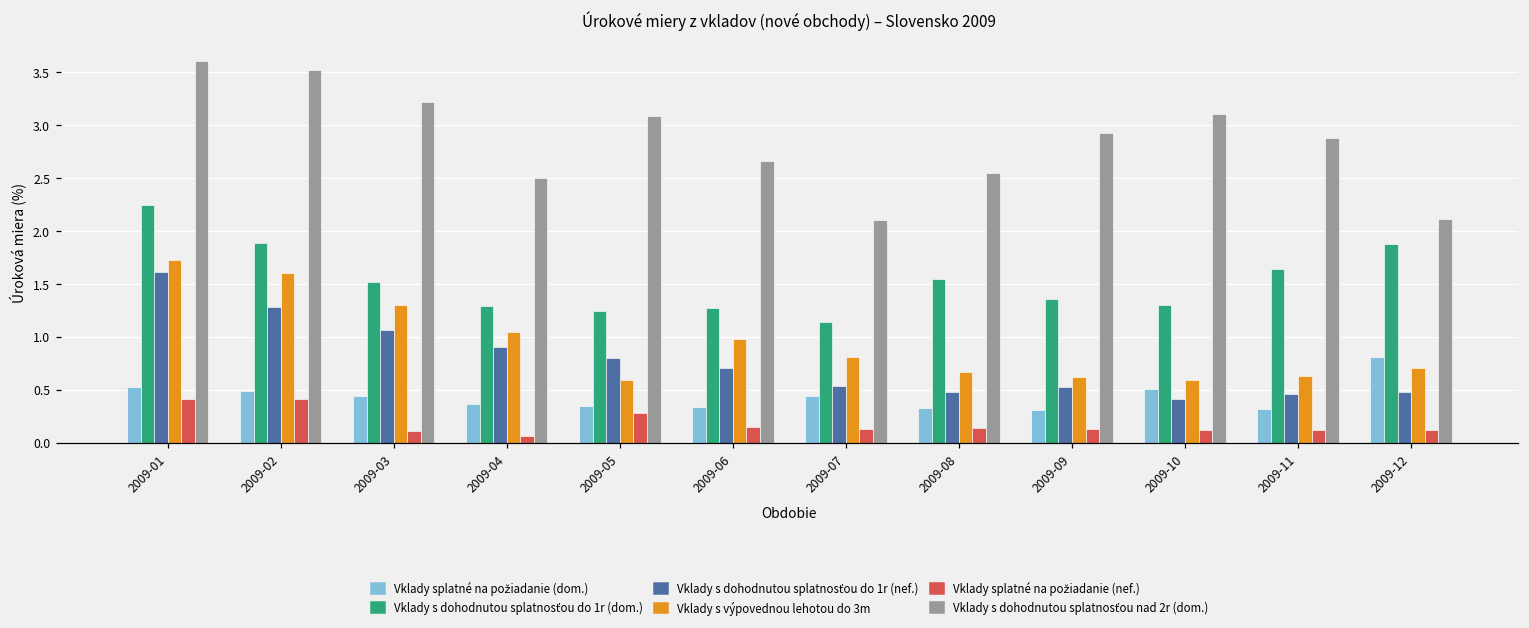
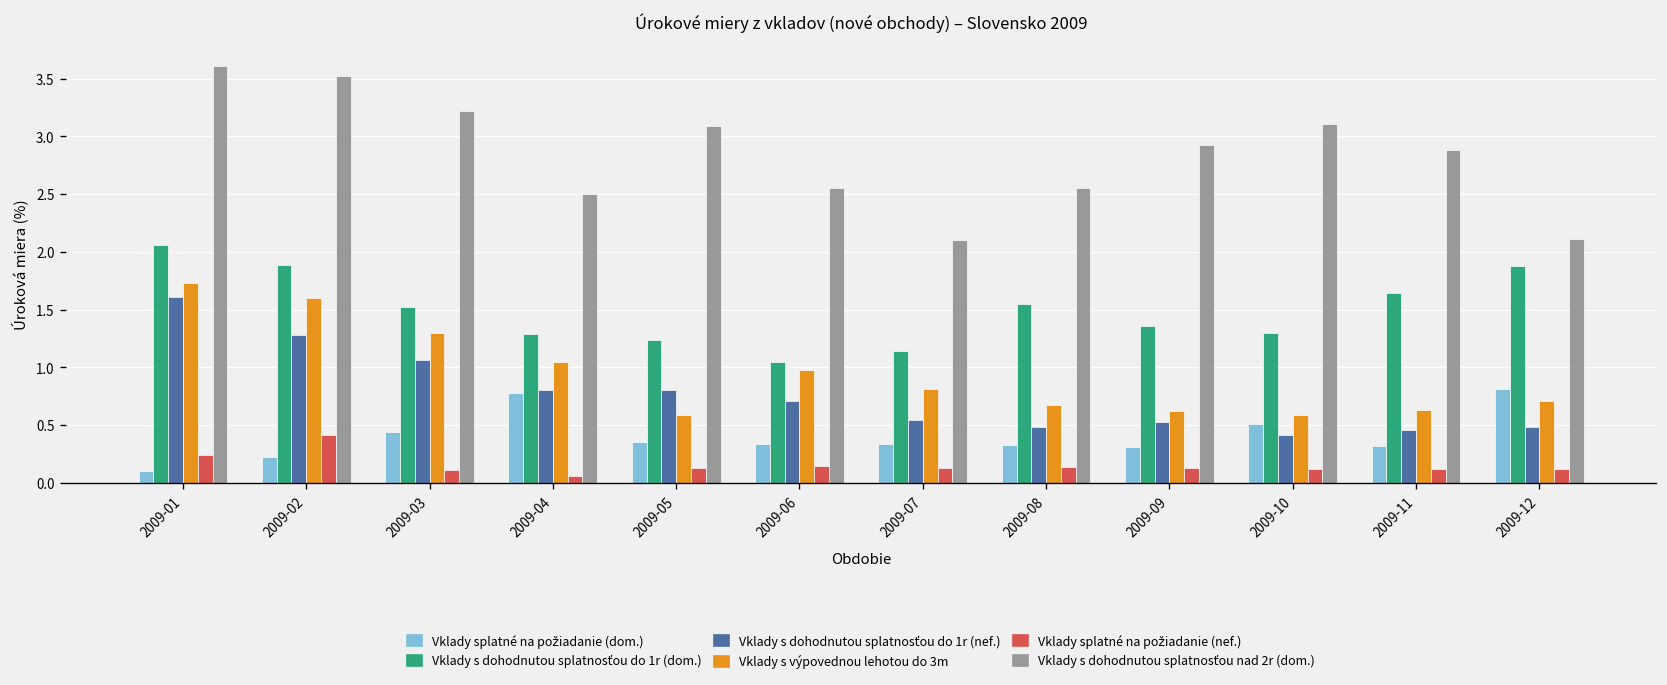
  {
    "Vklady splatné na požiadanie (dom.)": {
-     "2009-01": 0.5,
-     "2009-02": 0.5,
+     "2009-01": 0.1,
+     "2009-02": 0.2,
      "2009-03": 0.4,
-     "2009-04": 0.4,
+     "2009-04": 0.8,
      "2009-05": 0.4,
      "2009-06": 0.3,
-     "2009-07": 0.4,
+     "2009-07": 0.3,
      "2009-08": 0.3,
      "2009-09": 0.3,
      "2009-10": 0.5,
      "2009-11": 0.3,
      "2009-12": 0.8
    },
    "Vklady s dohodnutou splatnosťou do 1r (dom.)": {
-     "2009-01": 2.3,
+     "2009-01": 2.1,
      "2009-02": 1.9,
      "2009-03": 1.5,
      "2009-04": 1.3,
      "2009-05": 1.2,
-     "2009-06": 1.3,
+     "2009-06": 1.1,
      "2009-07": 1.1,
      "2009-08": 1.6,
      "2009-09": 1.4,
      "2009-10": 1.3,
      "2009-11": 1.6,
      "2009-12": 1.9
    },
    "Vklady s dohodnutou splatnosťou do 1r (nef.)": {
      "2009-01": 1.6,
      "2009-02": 1.3,
      "2009-03": 1.1,
-     "2009-04": 0.9,
+     "2009-04": 0.8,
      "2009-05": 0.8,
      "2009-06": 0.7,
      "2009-07": 0.5,
      "2009-08": 0.5,
      "2009-09": 0.5,
      "2009-10": 0.4,
      "2009-11": 0.5,
      "2009-12": 0.5
    },
    "Vklady s výpovednou lehotou do 3m": {
      "2009-01": 1.7,
      "2009-02": 1.6,
      "2009-03": 1.3,
      "2009-04": 1.1,
      "2009-05": 0.6,
      "2009-06": 1.0,
      "2009-07": 0.8,
      "2009-08": 0.7,
      "2009-09": 0.6,
      "2009-10": 0.6,
      "2009-11": 0.6,
      "2009-12": 0.7
    },
    "Vklady splatné na požiadanie (nef.)": {
-     "2009-01": 0.4,
+     "2009-01": 0.2,
      "2009-02": 0.4,
      "2009-03": 0.1,
      "2009-04": 0.1,
-     "2009-05": 0.3,
+     "2009-05": 0.1,
      "2009-06": 0.2,
      "2009-07": 0.1,
      "2009-08": 0.1,
      "2009-09": 0.1,
      "2009-10": 0.1,
      "2009-11": 0.1,
      "2009-12": 0.1
    },
    "Vklady s dohodnutou splatnosťou nad 2r (dom.)": {
      "2009-01": 3.6,
      "2009-02": 3.5,
      "2009-03": 3.2,
      "2009-04": 2.5,
      "2009-05": 3.1,
-     "2009-06": 2.7,
+     "2009-06": 2.6,
      "2009-07": 2.1,
      "2009-08": 2.6,
      "2009-09": 2.9,
      "2009-10": 3.1,
      "2009-11": 2.9,
      "2009-12": 2.1
    }
  }
